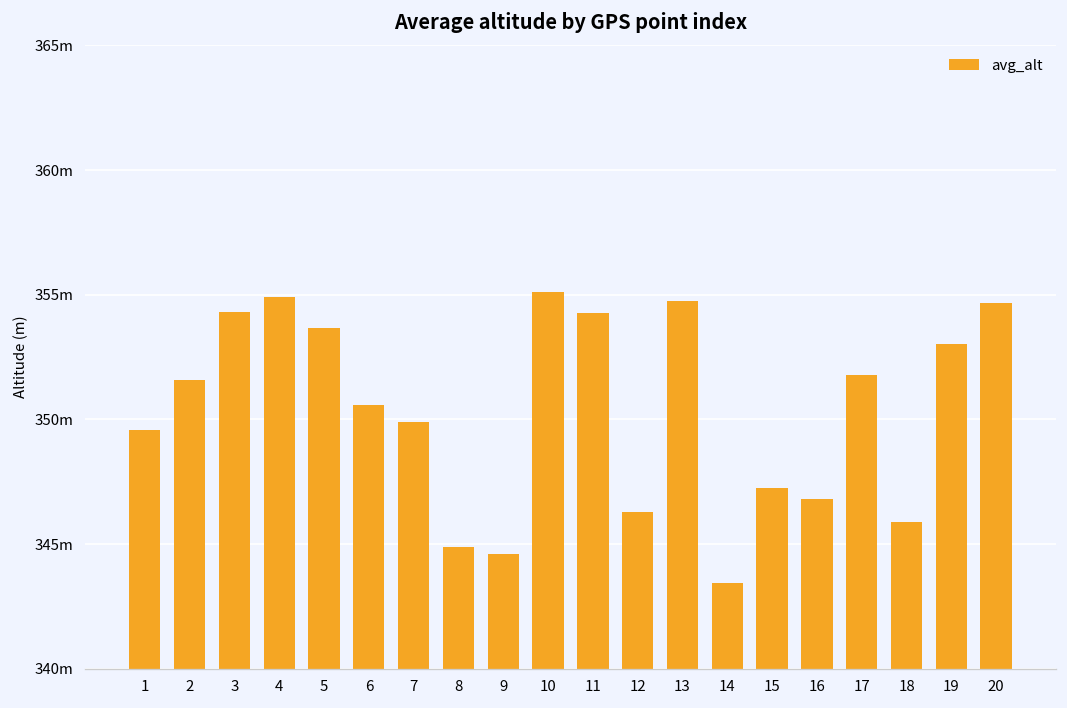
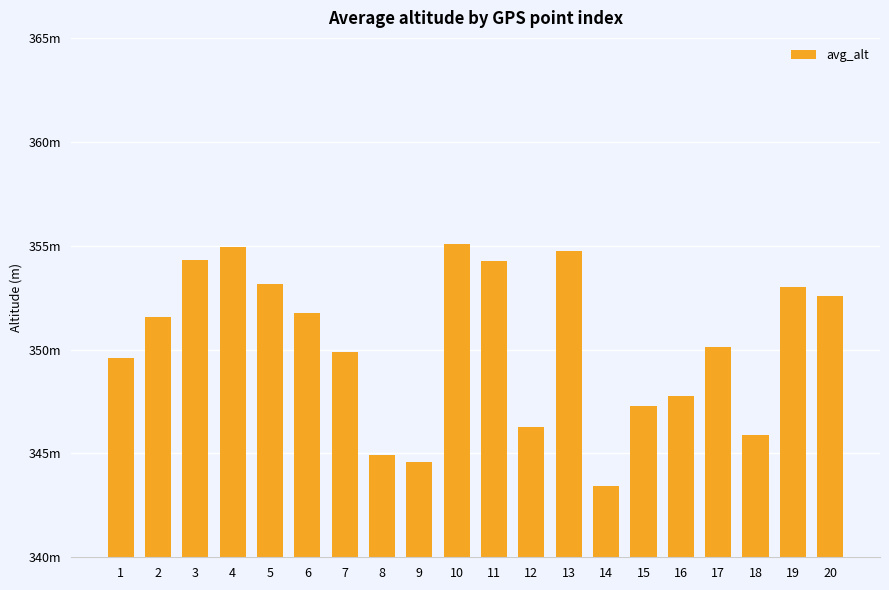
  {
    "1": "349.6m",
    "2": "351.6m",
    "3": "354.3m",
    "4": "354.9m",
-   "5": "353.7m",
-   "6": "350.6m",
+   "5": "353.2m",
+   "6": "351.8m",
    "7": "349.9m",
    "8": "344.9m",
    "9": "344.6m",
    "10": "355.1m",
    "11": "354.3m",
    "12": "346.3m",
    "13": "354.8m",
    "14": "343.4m",
    "15": "347.3m",
-   "16": "346.8m",
-   "17": "351.8m",
+   "16": "347.8m",
+   "17": "350.1m",
    "18": "345.9m",
    "19": "353.0m",
-   "20": "354.7m"
+   "20": "352.6m"
  }
